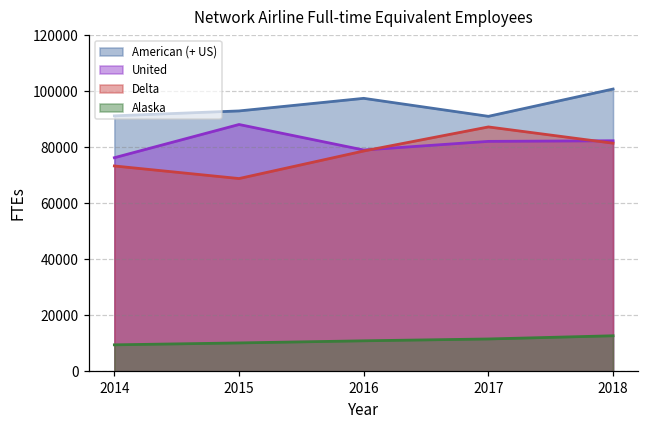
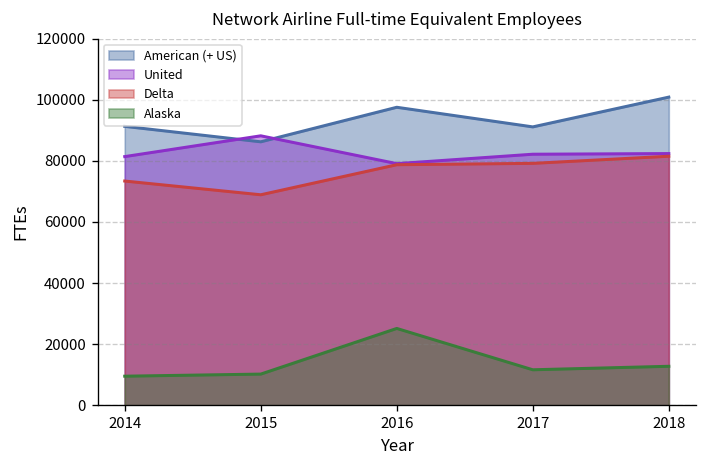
  {
    "American (+ US)": {
      "2014": 91000,
-     "2015": 93000,
+     "2015": 86000,
      "2016": 98000,
      "2017": 91000,
      "2018": 101000
    },
    "United": {
-     "2014": 76000,
+     "2014": 81000,
      "2015": 88000,
      "2017": 82000
    },
    "Delta": {
      "2014": 73000,
      "2015": 69000,
-     "2017": 87000
+     "2017": 79000
    },
    "Alaska": {
      "2014": 10000,
      "2015": 10000,
-     "2016": 11000,
+     "2016": 25000,
      "2017": 12000,
      "2018": 13000
    }
  }
